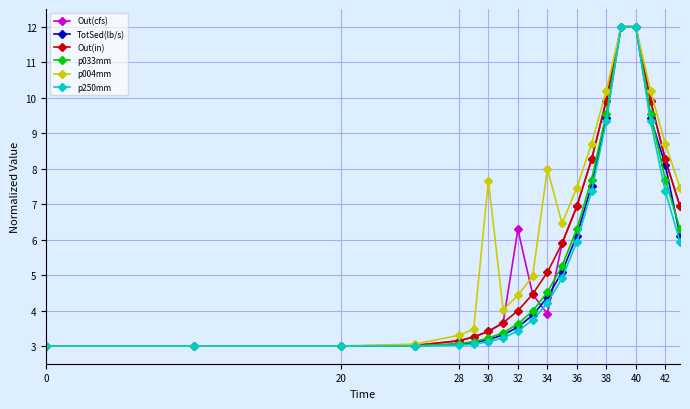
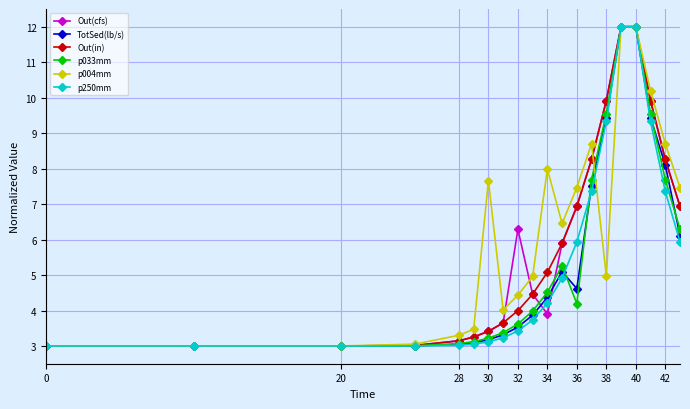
  {
    "Out(cfs)": {
      "32": 6.3,
      "34": 3.9
    },
    "TotSed(lb/s)": {
      "32": 3.5,
      "34": 4.4,
-     "36": 6.1,
+     "36": 4.6,
      "38": 9.4,
      "42": 8.1
    },
    "Out(in)": {
      "32": 4.0,
      "34": 5.1
    },
    "p033mm": {
      "32": 3.6,
      "34": 4.5,
-     "36": 6.3,
+     "36": 4.2,
      "38": 9.6,
      "42": 7.7
    },
    "p004mm": {
      "28": 3.3,
      "30": 7.7,
      "32": 4.4,
      "34": 8.0,
      "36": 7.5,
-     "38": 10.2,
+     "38": 5.0,
      "42": 8.7
    },
    "p250mm": {
      "32": 3.4,
      "34": 4.2,
      "36": 5.9,
      "38": 9.3,
      "42": 7.4
    }
  }
